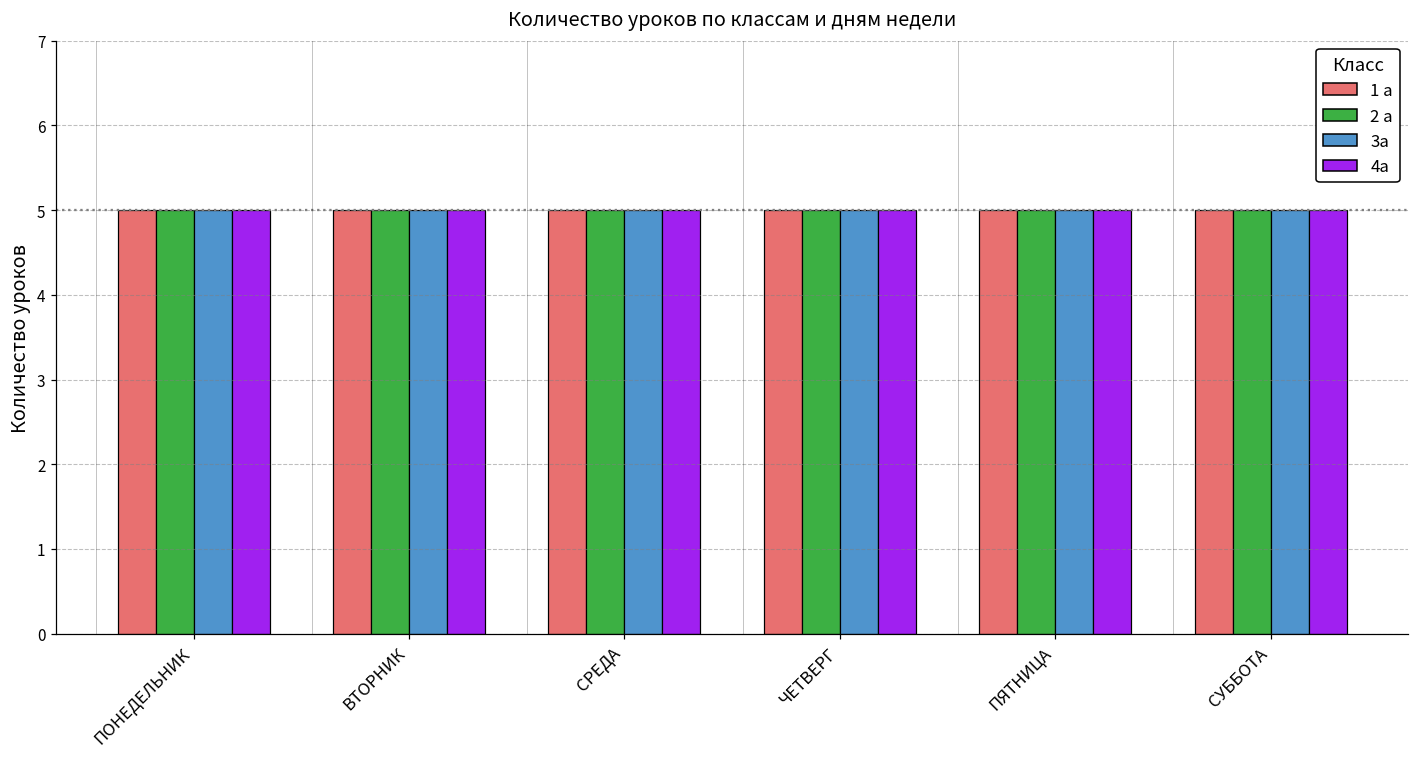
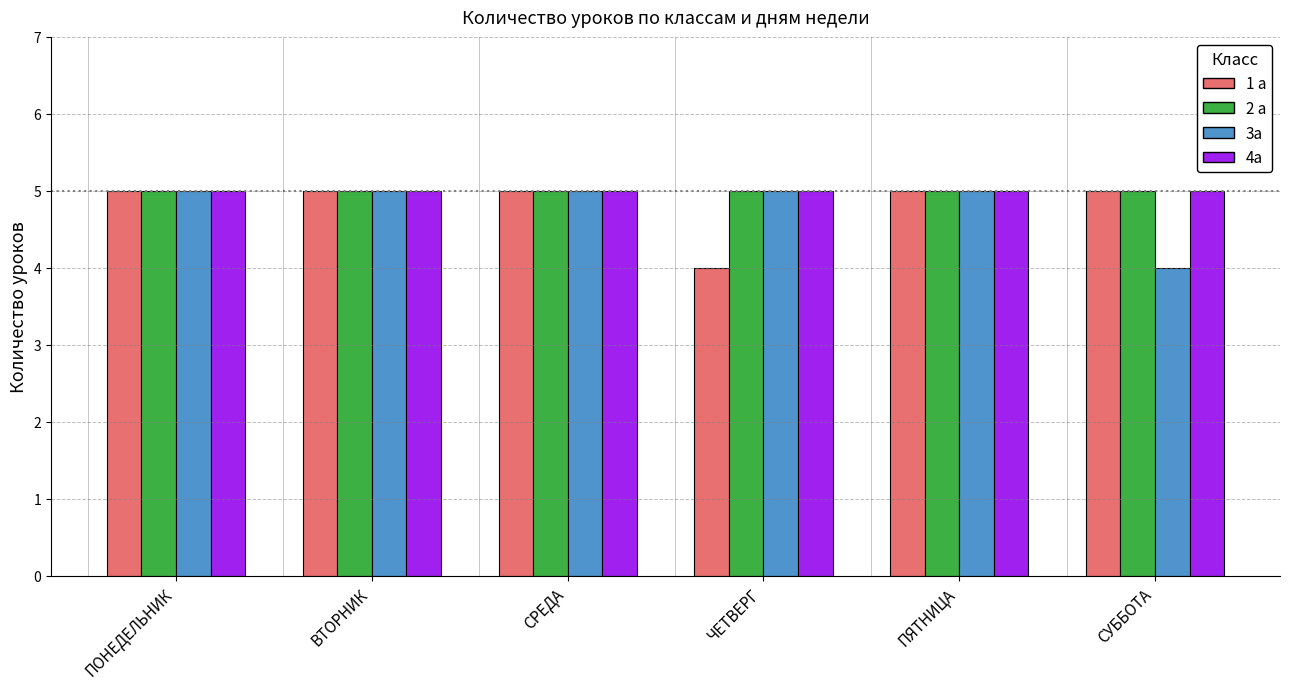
  {
    "1 а": {
      "ПОНЕДЕЛЬНИК": 5,
      "ВТОРНИК": 5,
      "СРЕДА": 5,
-     "ЧЕТВЕРГ": 5,
+     "ЧЕТВЕРГ": 4,
      "ПЯТНИЦА": 5,
      "СУББОТА": 5
    },
    "2 а": {
      "ПОНЕДЕЛЬНИК": 5,
      "ВТОРНИК": 5,
      "СРЕДА": 5,
      "ЧЕТВЕРГ": 5,
      "ПЯТНИЦА": 5,
      "СУББОТА": 5
    },
    "3а": {
      "ПОНЕДЕЛЬНИК": 5,
      "ВТОРНИК": 5,
      "СРЕДА": 5,
      "ЧЕТВЕРГ": 5,
      "ПЯТНИЦА": 5,
-     "СУББОТА": 5
+     "СУББОТА": 4
    },
    "4а": {
      "ПОНЕДЕЛЬНИК": 5,
      "ВТОРНИК": 5,
      "СРЕДА": 5,
      "ЧЕТВЕРГ": 5,
      "ПЯТНИЦА": 5,
      "СУББОТА": 5
    }
  }
